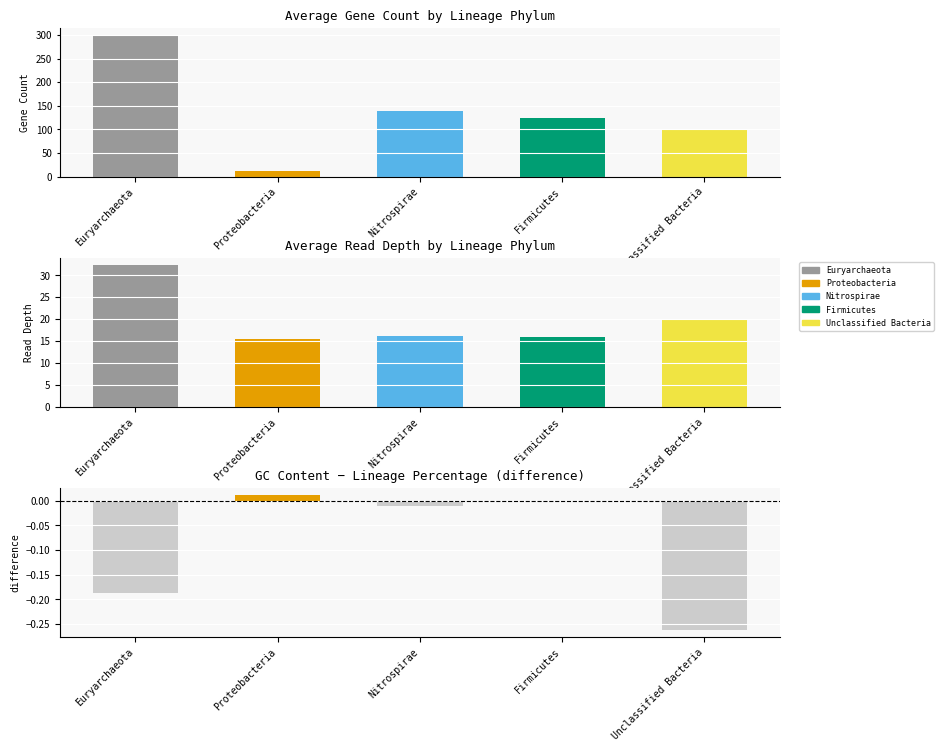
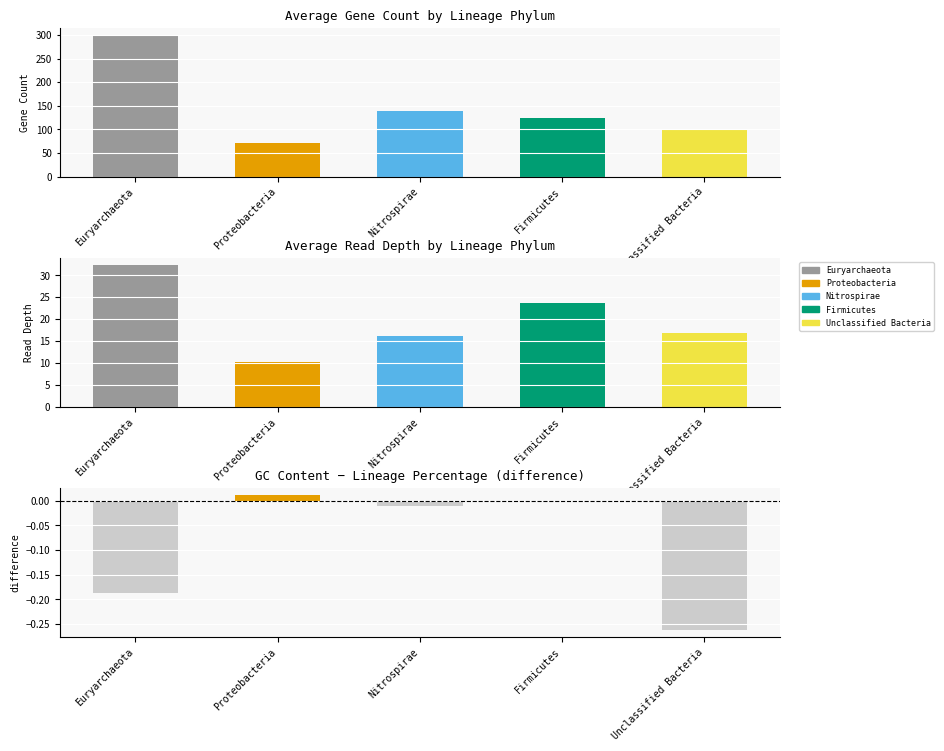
  {
    "Average Gene Count by Lineage Phylum": {
      "Euryarchaeota": 300,
-     "Proteobacteria": 10,
+     "Proteobacteria": 70,
      "Nitrospirae": 140,
      "Firmicutes": 120,
      "Unclassified Bacteria": 100
    },
    "Average Read Depth by Lineage Phylum": {
      "Euryarchaeota": 32,
-     "Proteobacteria": 16,
+     "Proteobacteria": 10,
      "Nitrospirae": 16,
-     "Firmicutes": 16,
-     "Unclassified Bacteria": 20
+     "Firmicutes": 24,
+     "Unclassified Bacteria": 17
    },
    "GC Content − Lineage Percentage (difference)": {
      "Euryarchaeota": -0.19,
      "Proteobacteria": 0.01,
      "Nitrospirae": -0.01,
      "Firmicutes": 0.00,
      "Unclassified Bacteria": -0.26
    }
  }
